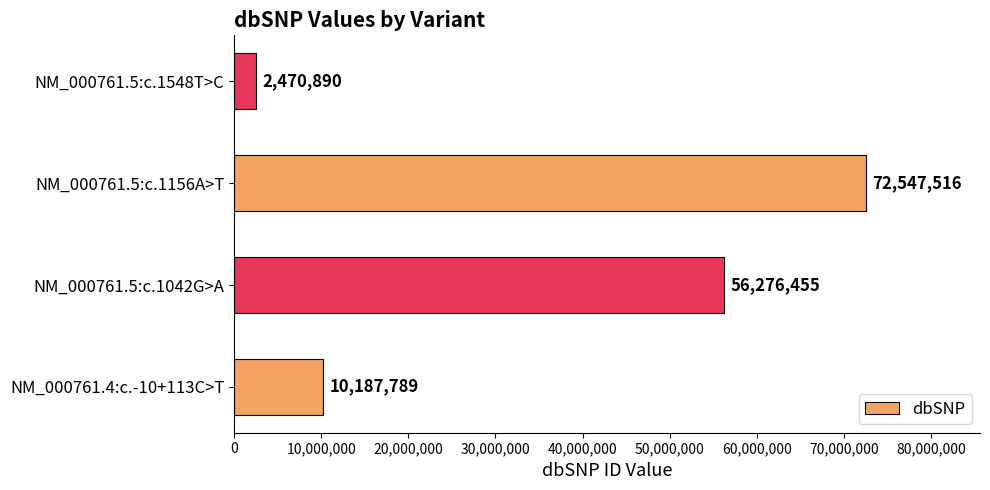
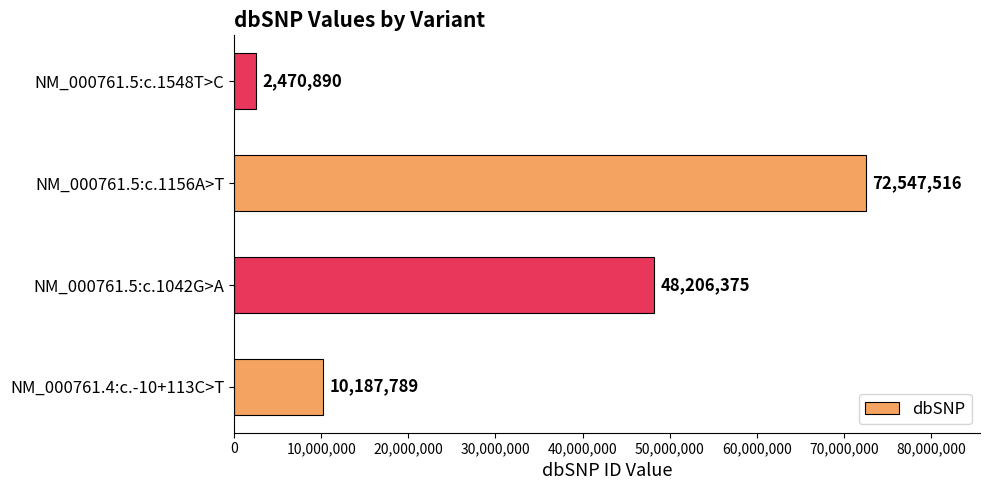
  {
    "NM_000761.5:c.1548T>C": "2,470,890",
    "NM_000761.5:c.1156A>T": "72,547,516",
-   "NM_000761.5:c.1042G>A": "56,276,455",
+   "NM_000761.5:c.1042G>A": "48,206,375",
    "NM_000761.4:c.-10+113C>T": "10,187,789"
  }
